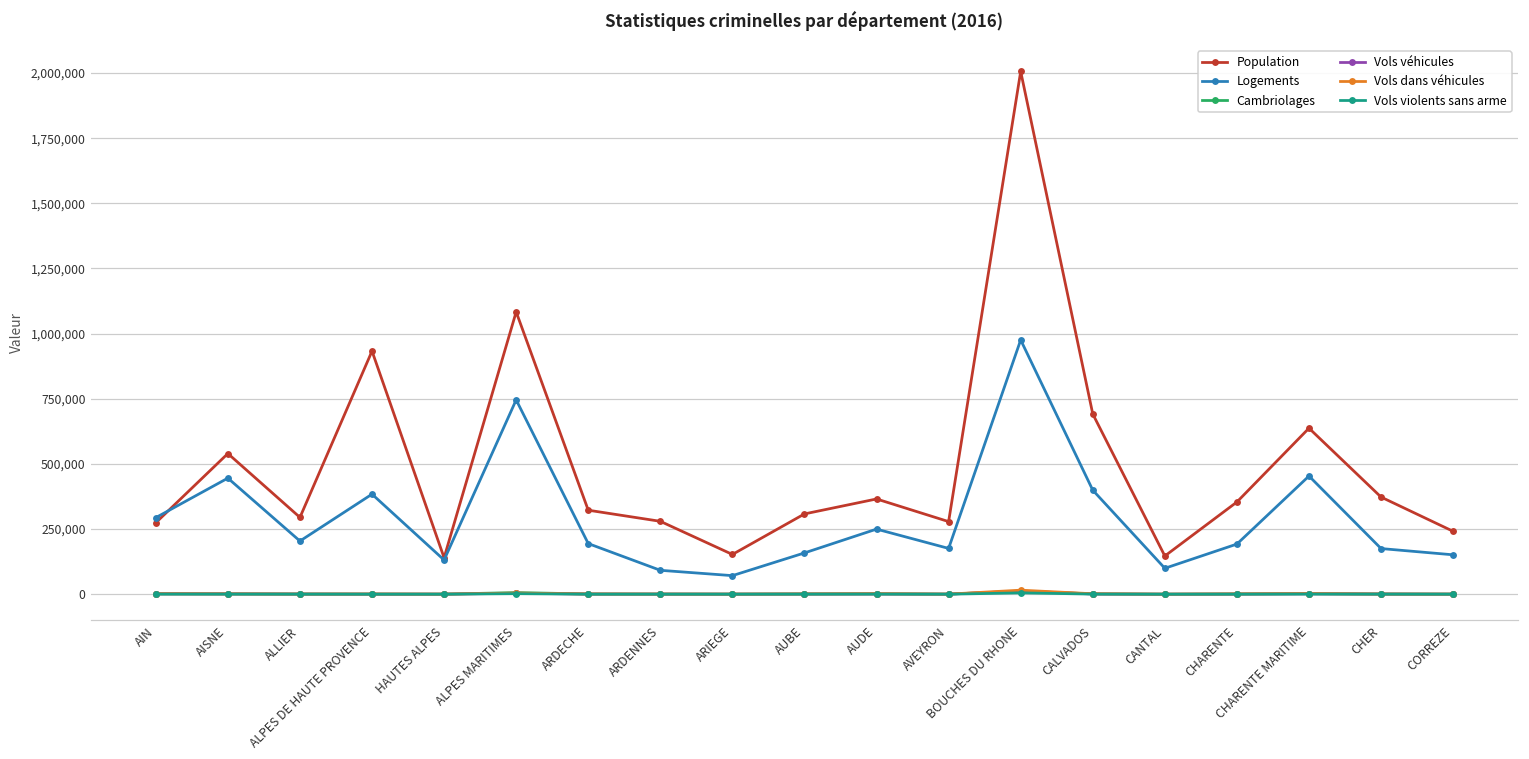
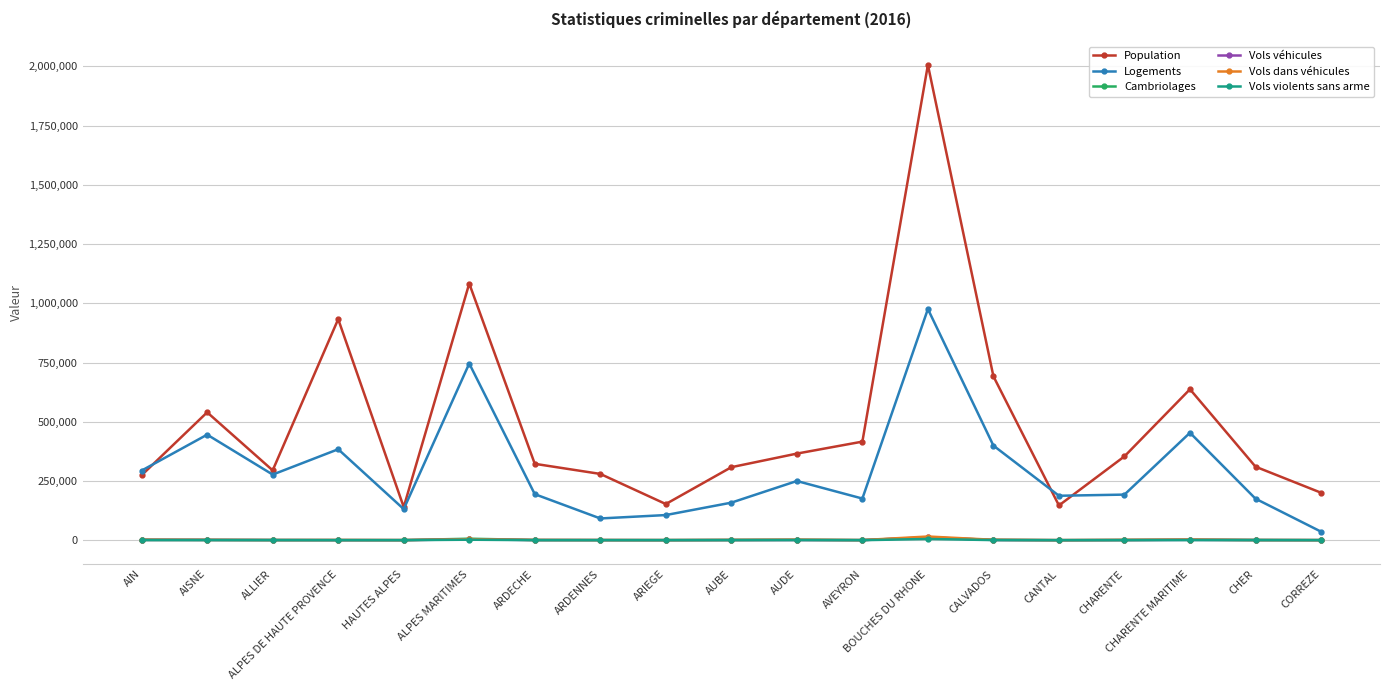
  {
    "Population": {
      "AIN": "270,000",
      "AISNE": "540,000",
      "ALLIER": "290,000",
      "ALPES DE HAUTE PROVENCE": "930,000",
      "ALPES MARITIMES": "1,080,000",
      "ARDECHE": "320,000",
      "ARDENNES": "280,000",
      "ARIEGE": "150,000",
      "AUBE": "310,000",
      "AUDE": "370,000",
-     "AVEYRON": "280,000",
+     "AVEYRON": "420,000",
      "BOUCHES DU RHONE": "2,010,000",
      "CALVADOS": "690,000",
      "CANTAL": "150,000",
      "CHARENTE": "350,000",
      "CHARENTE MARITIME": "640,000",
-     "CHER": "370,000",
-     "CORREZE": "240,000"
+     "CHER": "310,000",
+     "CORREZE": "200,000"
    },
    "Logements": {
      "AIN": "290,000",
      "AISNE": "450,000",
-     "ALLIER": "200,000",
+     "ALLIER": "280,000",
      "ALPES DE HAUTE PROVENCE": "380,000",
      "ALPES MARITIMES": "750,000",
      "ARDECHE": "190,000",
      "ARDENNES": "90,000",
-     "ARIEGE": "70,000",
+     "ARIEGE": "110,000",
      "AUBE": "160,000",
      "AUDE": "250,000",
      "AVEYRON": "180,000",
      "BOUCHES DU RHONE": "980,000",
      "CALVADOS": "400,000",
-     "CANTAL": "100,000",
+     "CANTAL": "190,000",
      "CHARENTE": "190,000",
      "CHARENTE MARITIME": "450,000",
      "CHER": "180,000",
-     "CORREZE": "150,000"
+     "CORREZE": "40,000"
    }
  }
